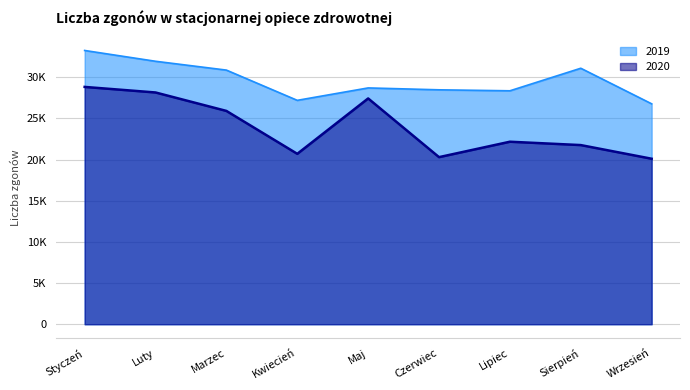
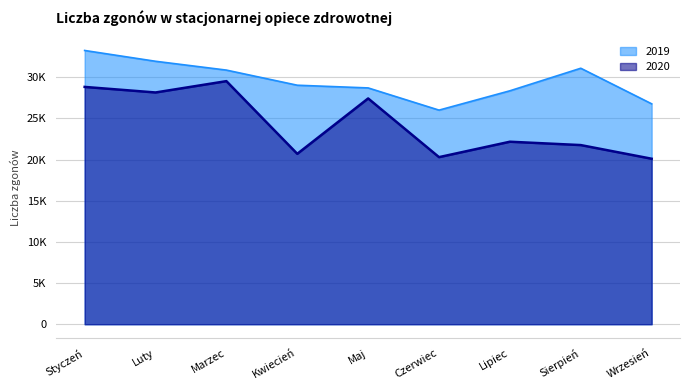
  {
    "2019": {
      "Styczeń": 33000,
      "Luty": 32000,
      "Marzec": 31000,
-     "Kwiecień": 27000,
+     "Kwiecień": 29000,
      "Maj": 29000,
-     "Czerwiec": 28000,
+     "Czerwiec": 26000,
      "Lipiec": 28000,
      "Sierpień": 31000,
      "Wrzesień": 27000
    },
    "2020": {
      "Styczeń": 29000,
      "Luty": 28000,
-     "Marzec": 26000,
+     "Marzec": 30000,
      "Kwiecień": 21000,
      "Maj": 27000,
      "Czerwiec": 20000,
      "Lipiec": 22000,
      "Sierpień": 22000,
      "Wrzesień": 20000
    }
  }
